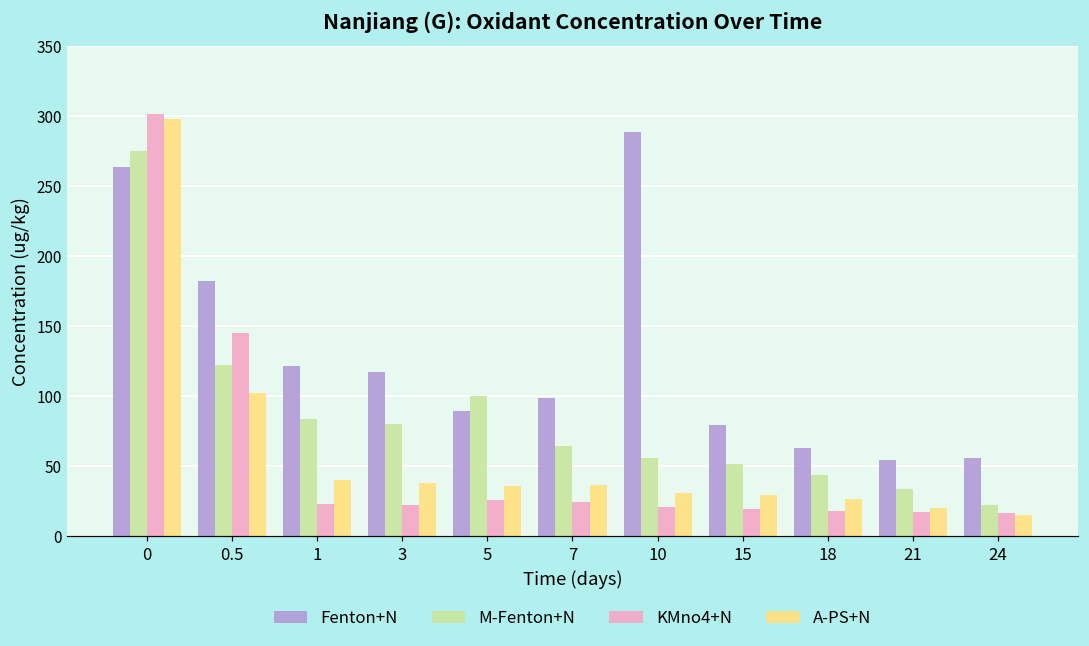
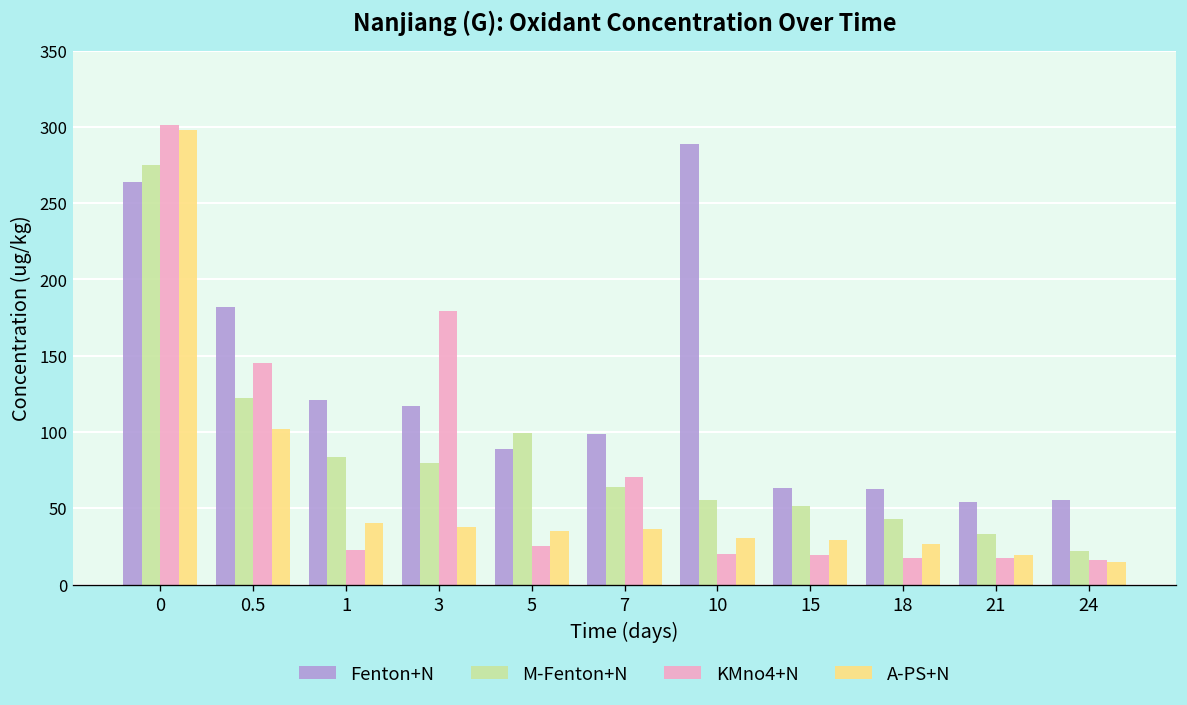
  {
    "Fenton+N": {
      "0": 264,
      "0.5": 182,
      "1": 121,
      "3": 117,
      "5": 89,
      "7": 98,
      "10": 289,
-     "15": 79,
+     "15": 64,
      "18": 63,
      "21": 54,
      "24": 56
    },
    "M-Fenton+N": {
      "0": 275,
      "0.5": 122,
      "1": 83,
      "3": 80,
      "5": 100,
      "7": 64,
      "10": 55,
      "15": 51,
      "18": 43,
      "21": 34,
      "24": 22
    },
    "KMno4+N": {
      "0": 301,
      "0.5": 145,
      "1": 23,
-     "3": 22,
+     "3": 179,
      "5": 25,
-     "7": 24,
+     "7": 71,
      "10": 20,
      "15": 19,
      "18": 18,
      "21": 17,
      "24": 16
    },
    "A-PS+N": {
      "0": 298,
      "0.5": 102,
      "1": 40,
      "3": 38,
      "5": 35,
      "7": 36,
      "10": 31,
      "15": 29,
      "18": 26,
      "21": 20,
      "24": 15
    }
  }
